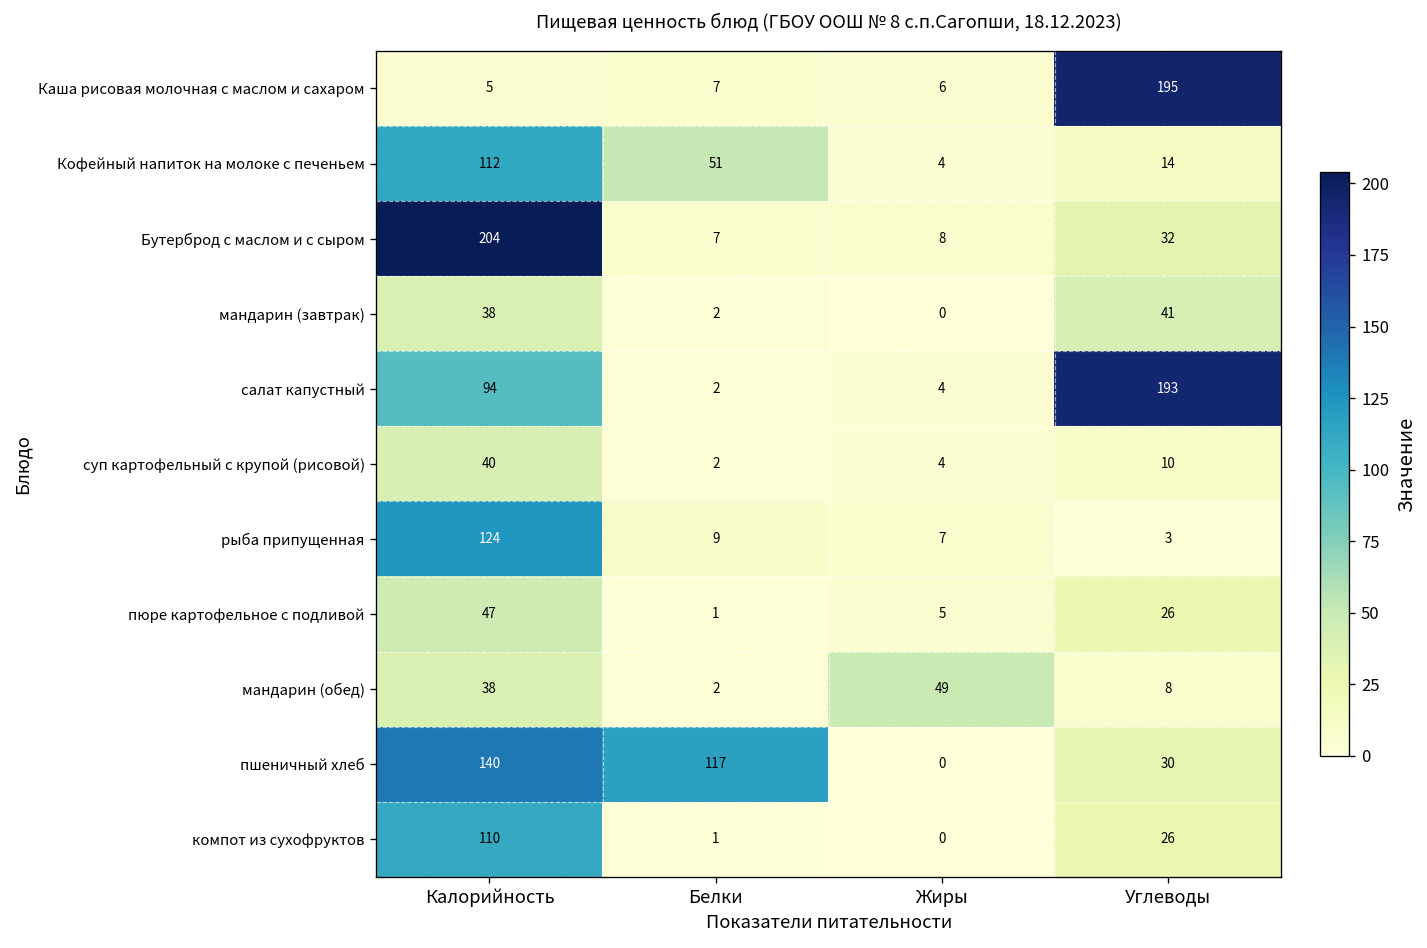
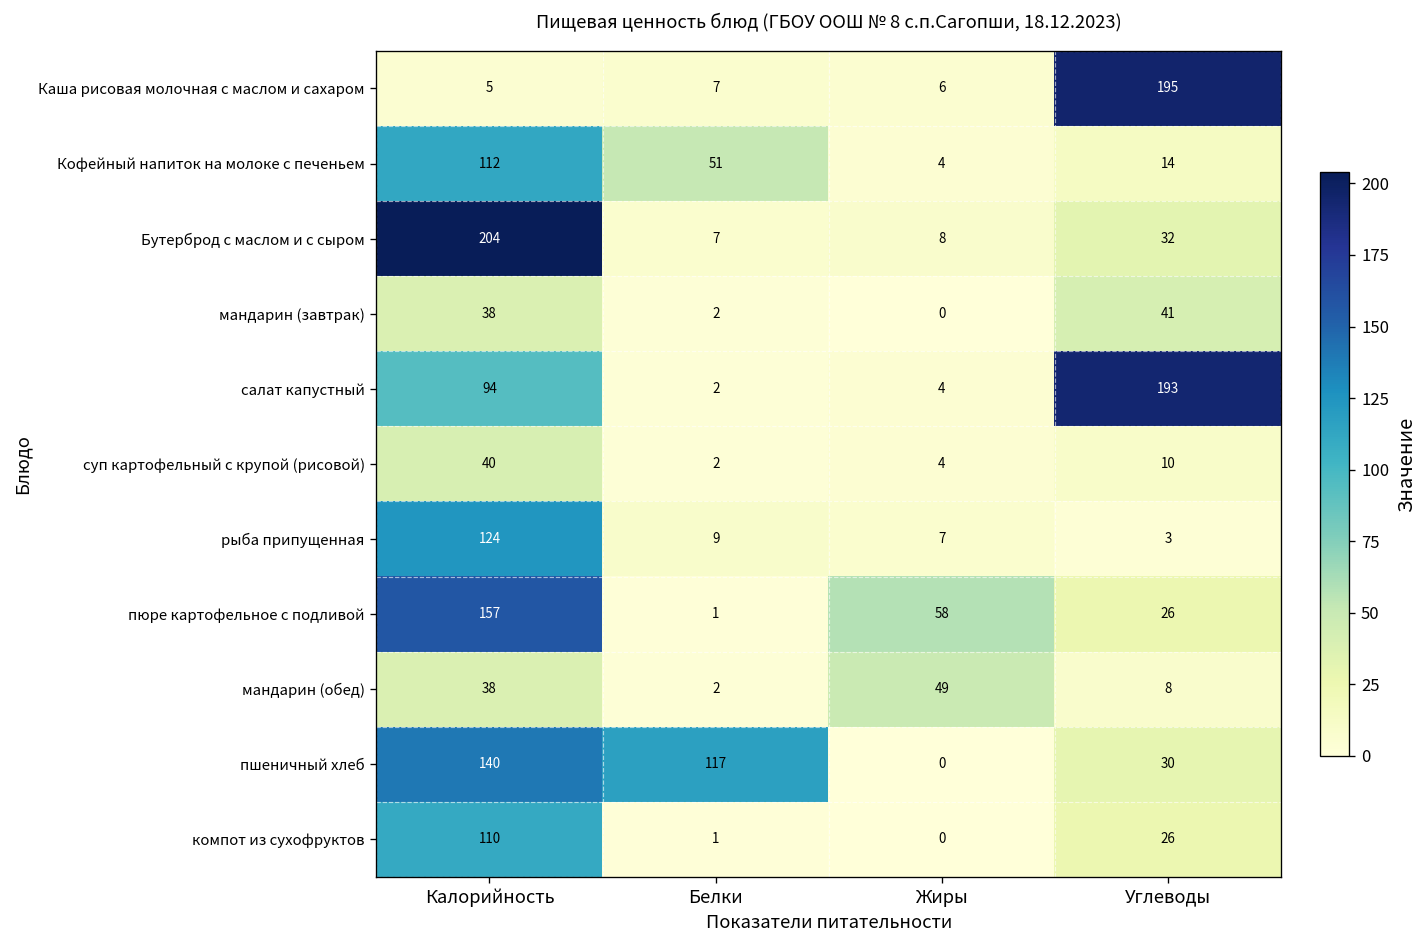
  {
    "Каша рисовая молочная с маслом и сахаром": {
      "Калорийность": 5,
      "Белки": 7,
      "Жиры": 6,
      "Углеводы": 195
    },
    "Кофейный напиток на молоке с печеньем": {
      "Калорийность": 112,
      "Белки": 51,
      "Жиры": 4,
      "Углеводы": 14
    },
    "Бутерброд с маслом и с сыром": {
      "Калорийность": 204,
      "Белки": 7,
      "Жиры": 8,
      "Углеводы": 32
    },
    "мандарин (завтрак)": {
      "Калорийность": 38,
      "Белки": 2,
      "Жиры": 0,
      "Углеводы": 41
    },
    "салат капустный": {
      "Калорийность": 94,
      "Белки": 2,
      "Жиры": 4,
      "Углеводы": 193
    },
    "суп картофельный с крупой (рисовой)": {
      "Калорийность": 40,
      "Белки": 2,
      "Жиры": 4,
      "Углеводы": 10
    },
    "рыба припущенная": {
      "Калорийность": 124,
      "Белки": 9,
      "Жиры": 7,
      "Углеводы": 3
    },
    "пюре картофельное с подливой": {
-     "Калорийность": 47,
+     "Калорийность": 157,
      "Белки": 1,
-     "Жиры": 5,
+     "Жиры": 58,
      "Углеводы": 26
    },
    "мандарин (обед)": {
      "Калорийность": 38,
      "Белки": 2,
      "Жиры": 49,
      "Углеводы": 8
    },
    "пшеничный хлеб": {
      "Калорийность": 140,
      "Белки": 117,
      "Жиры": 0,
      "Углеводы": 30
    },
    "компот из сухофруктов": {
      "Калорийность": 110,
      "Белки": 1,
      "Жиры": 0,
      "Углеводы": 26
    }
  }
